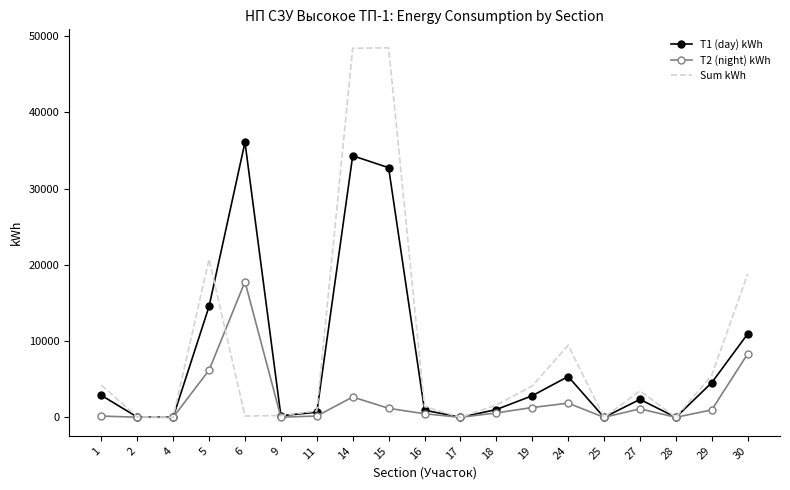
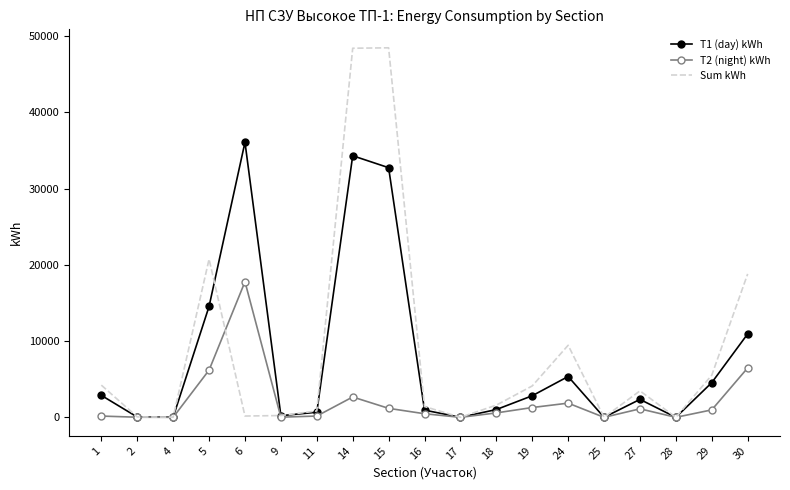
  {
    "T1 (day) kWh": {
      "1": 3000,
      "5": 15000,
      "6": 36000,
      "14": 34000,
      "15": 33000,
      "16": 1000,
      "18": 1000,
      "19": 3000,
      "24": 5000,
      "27": 2000,
      "29": 5000,
      "30": 11000
    },
    "T2 (night) kWh": {
      "1": 0,
      "5": 6000,
      "6": 18000,
      "11": 0,
      "14": 3000,
      "15": 1000,
      "16": 0,
      "18": 1000,
      "19": 1000,
      "24": 2000,
      "27": 1000,
      "29": 1000,
-     "30": 8000
+     "30": 6000
    },
    "Sum kWh": {
      "1": 4000,
      "5": 21000,
      "6": 0,
      "14": 48000,
      "15": 48000,
      "16": 1000,
      "18": 2000,
      "19": 4000,
      "24": 9000,
      "27": 3000,
      "29": 6000,
      "30": 19000
    }
  }
